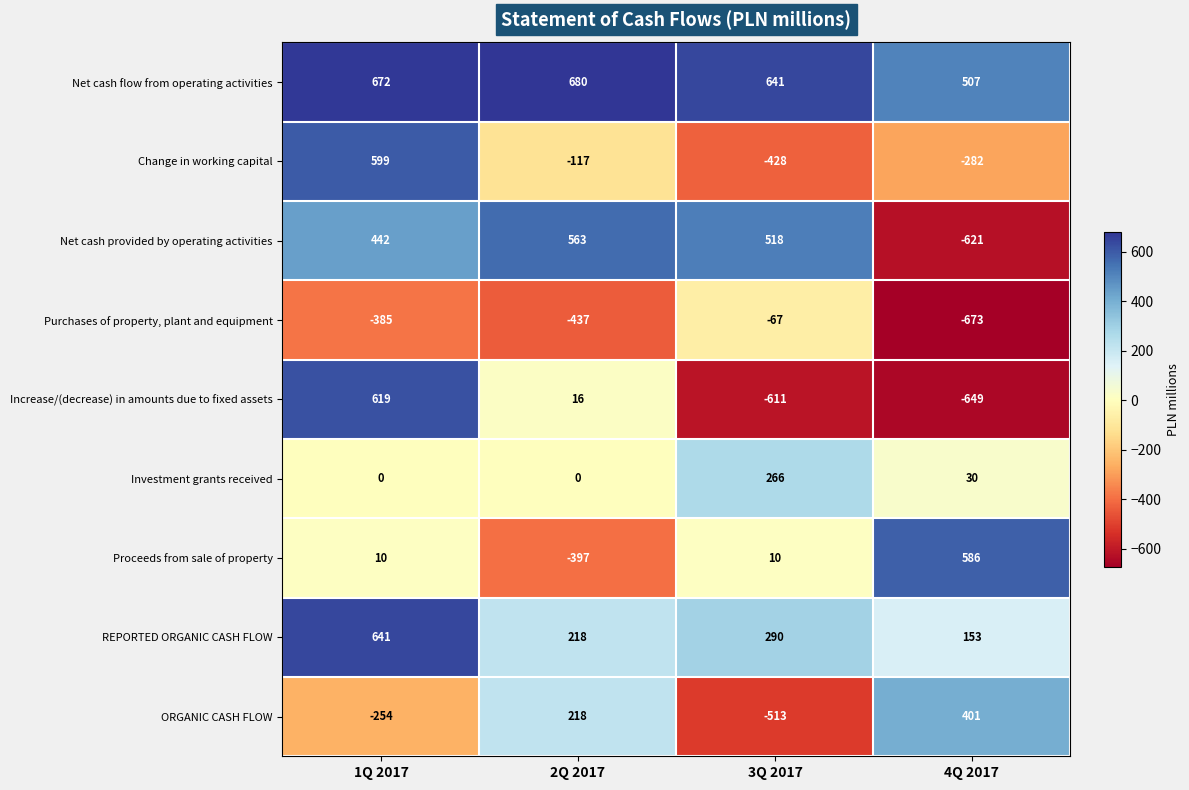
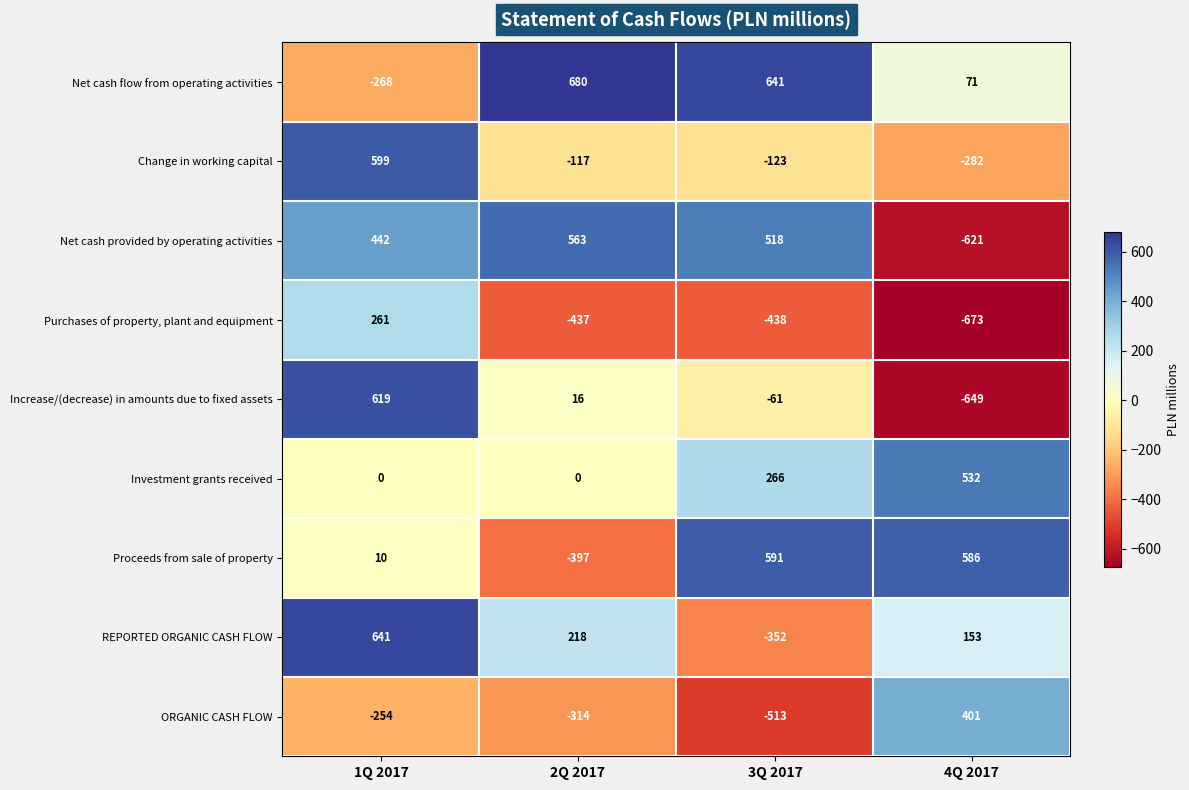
  {
    "Net cash flow from operating activities": {
-     "1Q 2017": 672,
+     "1Q 2017": -268,
      "2Q 2017": 680,
      "3Q 2017": 641,
-     "4Q 2017": 507
+     "4Q 2017": 71
    },
    "Change in working capital": {
      "1Q 2017": 599,
      "2Q 2017": -117,
-     "3Q 2017": -428,
+     "3Q 2017": -123,
      "4Q 2017": -282
    },
    "Net cash provided by operating activities": {
      "1Q 2017": 442,
      "2Q 2017": 563,
      "3Q 2017": 518,
      "4Q 2017": -621
    },
    "Purchases of property, plant and equipment": {
-     "1Q 2017": -385,
+     "1Q 2017": 261,
      "2Q 2017": -437,
-     "3Q 2017": -67,
+     "3Q 2017": -438,
      "4Q 2017": -673
    },
    "Increase/(decrease) in amounts due to fixed assets": {
      "1Q 2017": 619,
      "2Q 2017": 16,
-     "3Q 2017": -611,
+     "3Q 2017": -61,
      "4Q 2017": -649
    },
    "Investment grants received": {
      "1Q 2017": 0,
      "2Q 2017": 0,
      "3Q 2017": 266,
-     "4Q 2017": 30
+     "4Q 2017": 532
    },
    "Proceeds from sale of property": {
      "1Q 2017": 10,
      "2Q 2017": -397,
-     "3Q 2017": 10,
+     "3Q 2017": 591,
      "4Q 2017": 586
    },
    "REPORTED ORGANIC CASH FLOW": {
      "1Q 2017": 641,
      "2Q 2017": 218,
-     "3Q 2017": 290,
+     "3Q 2017": -352,
      "4Q 2017": 153
    },
    "ORGANIC CASH FLOW": {
      "1Q 2017": -254,
-     "2Q 2017": 218,
+     "2Q 2017": -314,
      "3Q 2017": -513,
      "4Q 2017": 401
    }
  }
